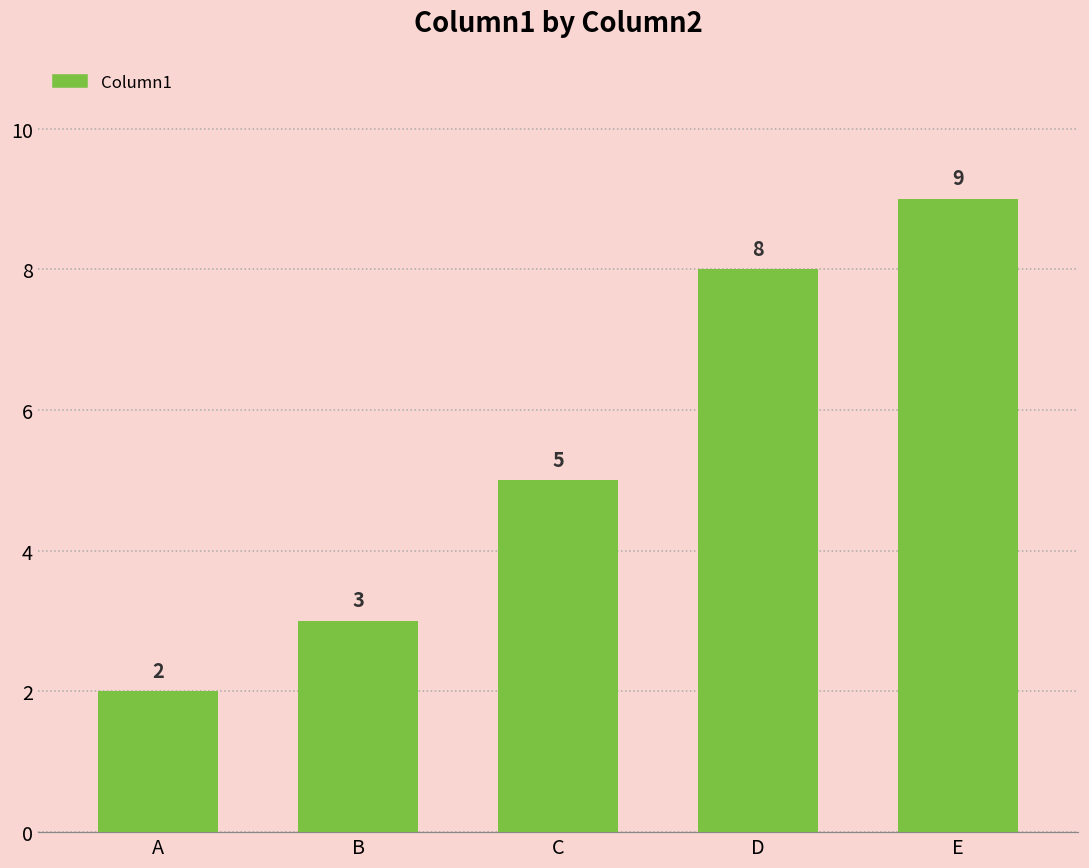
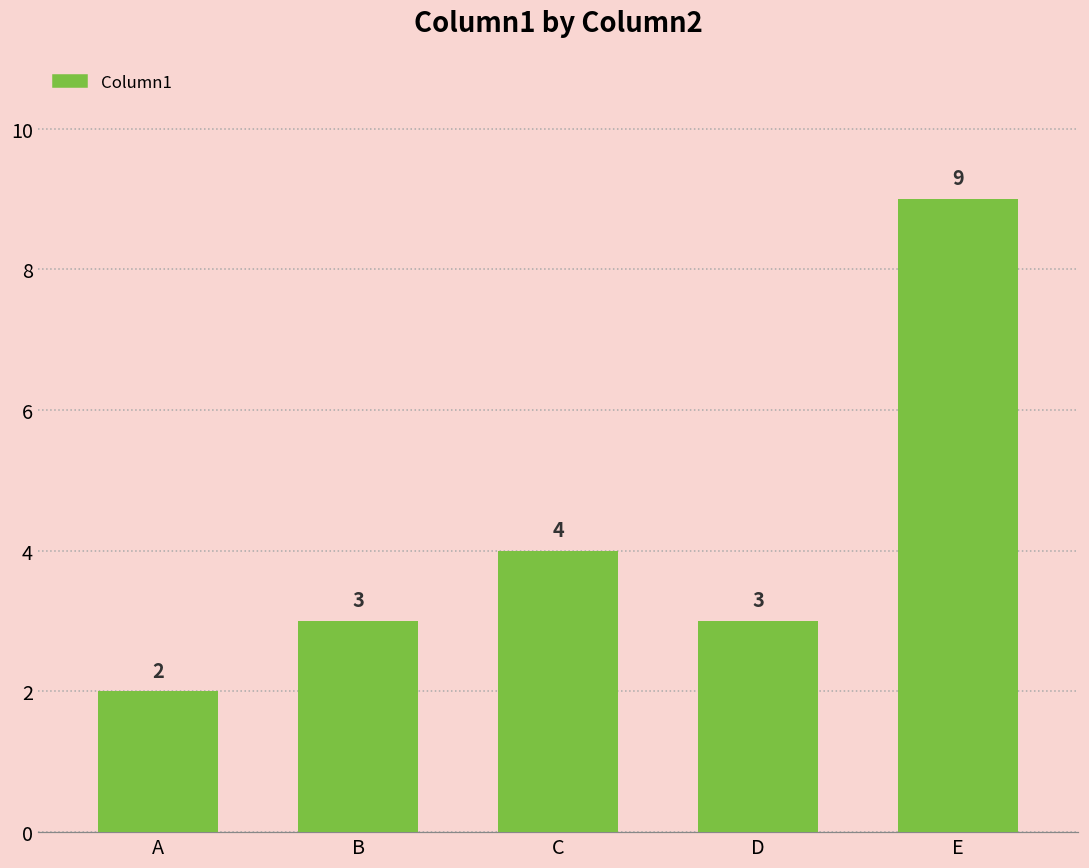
  {
    "A": 2,
    "B": 3,
-   "C": 5,
-   "D": 8,
+   "C": 4,
+   "D": 3,
    "E": 9
  }
